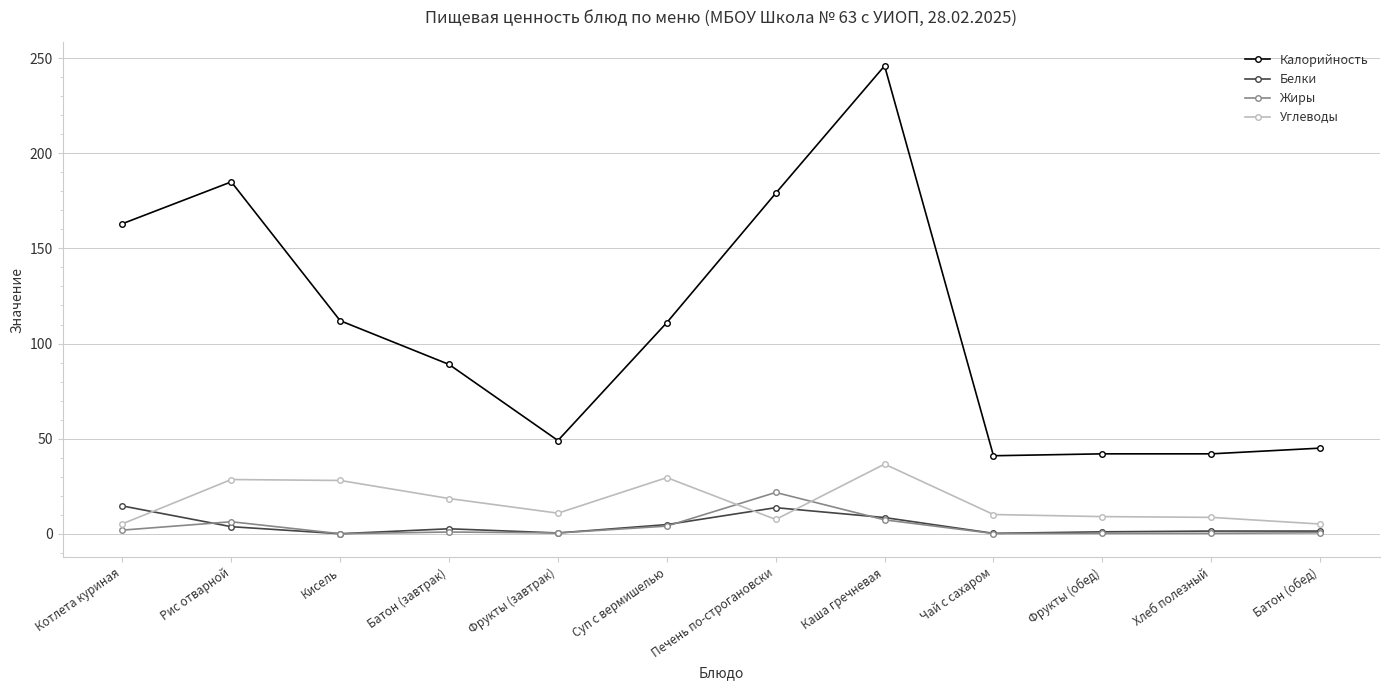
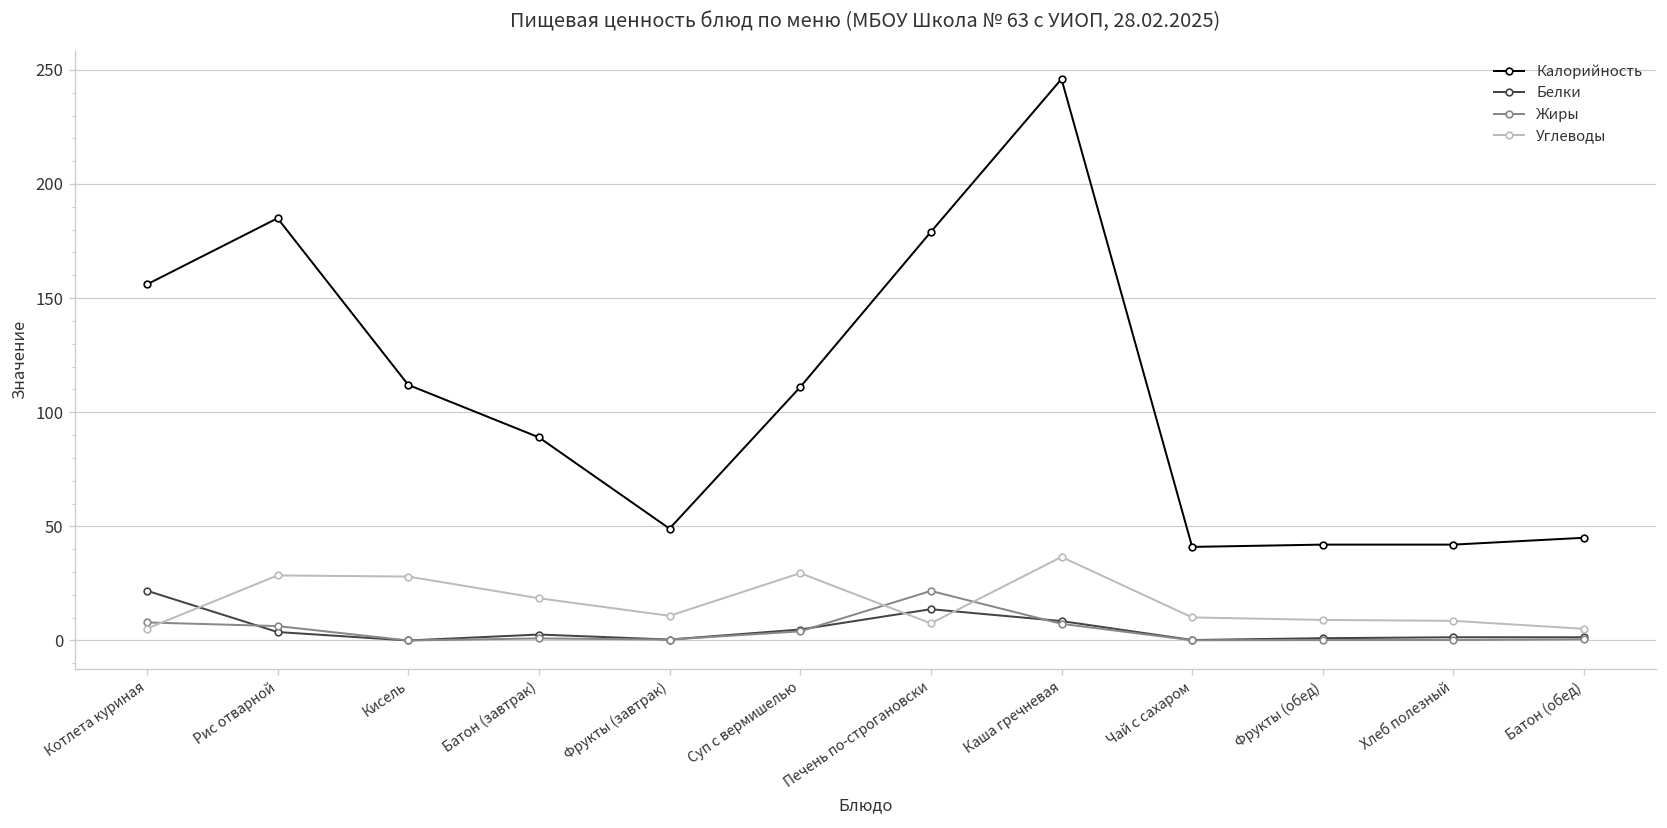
  {
    "Калорийность": {
-     "Котлета куриная": 163,
+     "Котлета куриная": 156,
      "Рис отварной": 185,
      "Кисель": 112,
      "Батон (завтрак)": 89,
      "Фрукты (завтрак)": 49,
      "Суп с вермишелью": 111,
      "Печень по-строгановски": 179,
      "Каша гречневая": 246,
      "Чай с сахаром": 41,
      "Фрукты (обед)": 42,
      "Хлеб полезный": 42,
      "Батон (обед)": 45
    },
    "Белки": {
-     "Котлета куриная": 15,
+     "Котлета куриная": 22,
      "Рис отварной": 4,
      "Батон (завтрак)": 3,
      "Печень по-строгановски": 14
    },
    "Жиры": {
-     "Котлета куриная": 2,
+     "Котлета куриная": 8,
      "Рис отварной": 6,
      "Батон (завтрак)": 1,
      "Печень по-строгановски": 22
    },
    "Углеводы": {
      "Котлета куриная": 5,
      "Рис отварной": 29,
      "Кисель": 28,
      "Батон (завтрак)": 19,
      "Фрукты (завтрак)": 11,
      "Суп с вермишелью": 30,
      "Печень по-строгановски": 8,
      "Каша гречневая": 37,
      "Чай с сахаром": 10,
      "Фрукты (обед)": 9,
      "Хлеб полезный": 9,
      "Батон (обед)": 5
    }
  }
